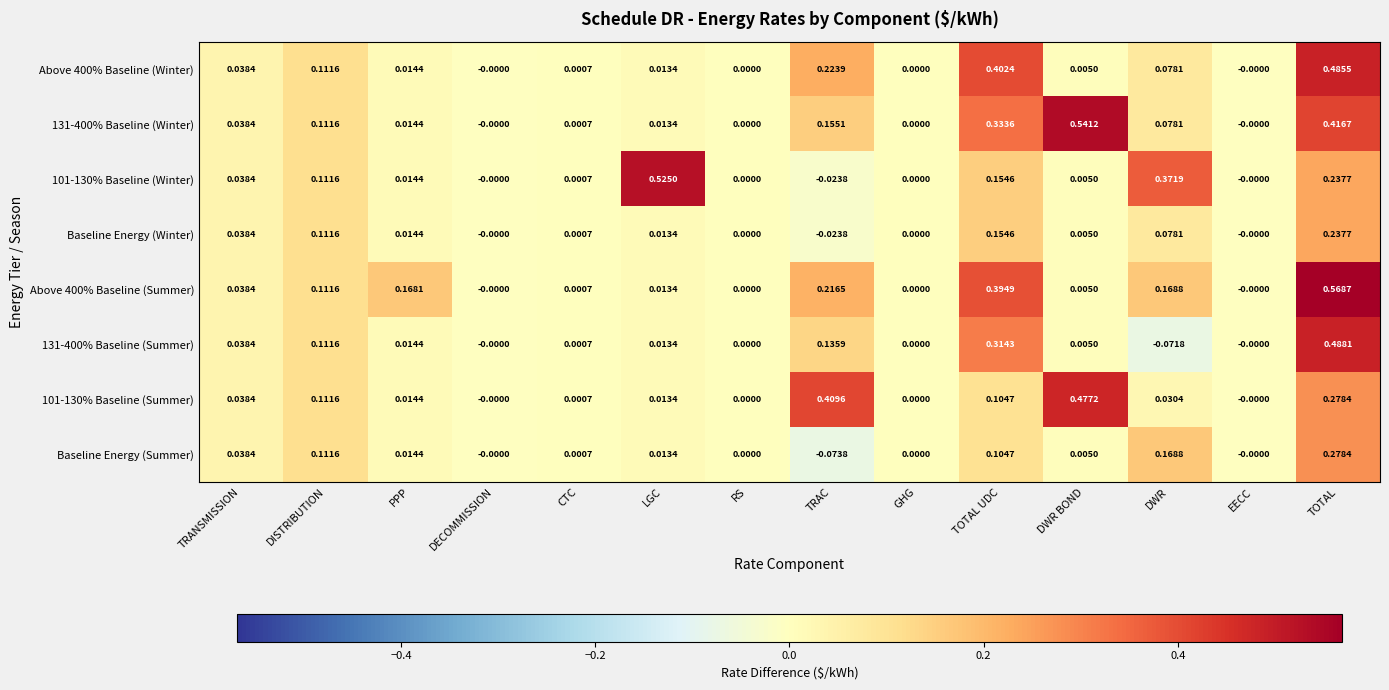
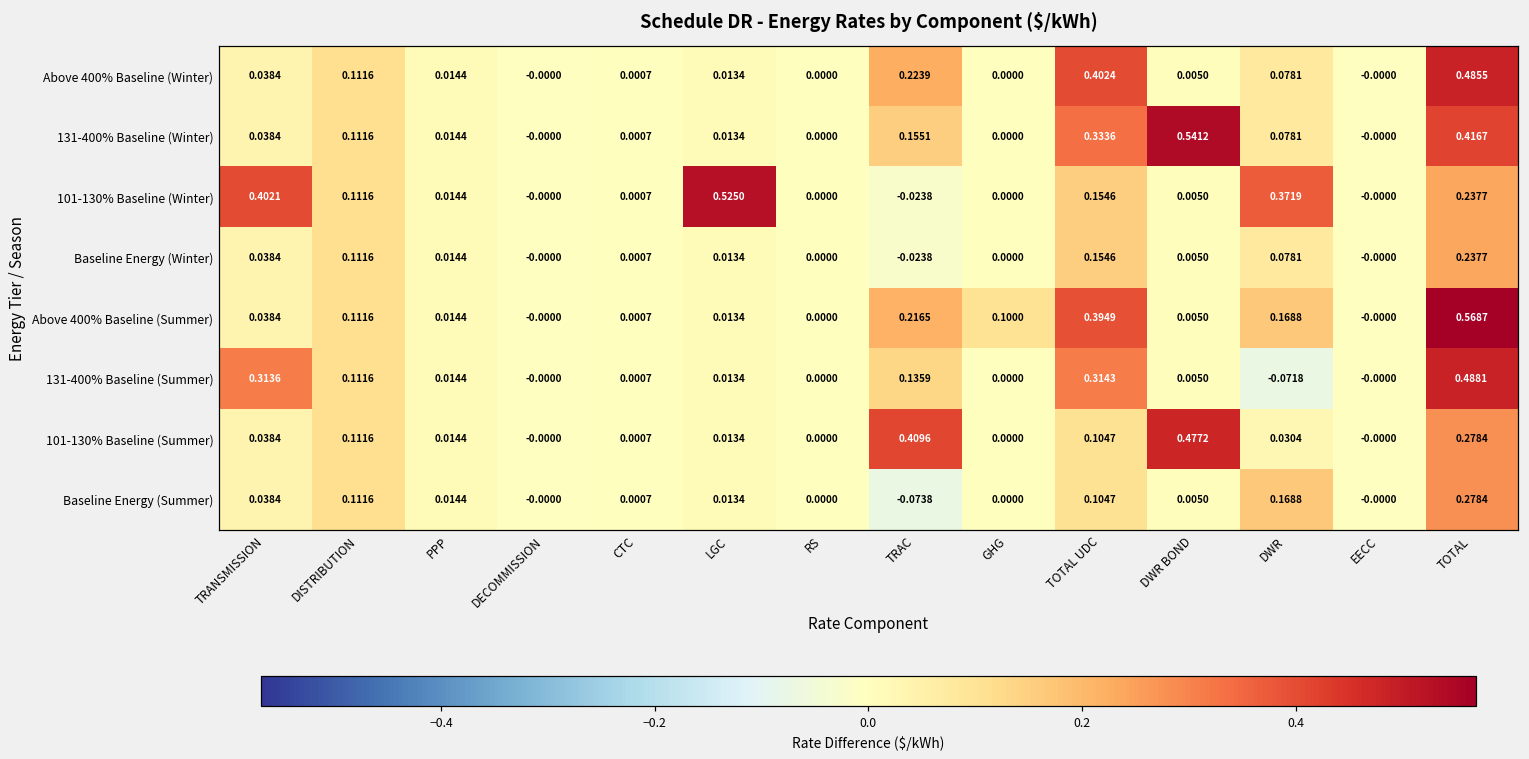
  {
    "Above 400% Baseline (Winter)": {
      "TRANSMISSION": 0.0384,
      "DISTRIBUTION": 0.1116,
      "PPP": 0.0144,
      "DECOMMISSION": -0.0000,
      "CTC": 0.0007,
      "LGC": 0.0134,
      "RS": 0.0000,
      "TRAC": 0.2239,
      "GHG": 0.0000,
      "TOTAL UDC": 0.4024,
      "DWR BOND": 0.0050,
      "DWR": 0.0781,
      "EECC": -0.0000,
      "TOTAL": 0.4855
    },
    "131-400% Baseline (Winter)": {
      "TRANSMISSION": 0.0384,
      "DISTRIBUTION": 0.1116,
      "PPP": 0.0144,
      "DECOMMISSION": -0.0000,
      "CTC": 0.0007,
      "LGC": 0.0134,
      "RS": 0.0000,
      "TRAC": 0.1551,
      "GHG": 0.0000,
      "TOTAL UDC": 0.3336,
      "DWR BOND": 0.5412,
      "DWR": 0.0781,
      "EECC": -0.0000,
      "TOTAL": 0.4167
    },
    "101-130% Baseline (Winter)": {
-     "TRANSMISSION": 0.0384,
+     "TRANSMISSION": 0.4021,
      "DISTRIBUTION": 0.1116,
      "PPP": 0.0144,
      "DECOMMISSION": -0.0000,
      "CTC": 0.0007,
      "LGC": 0.5250,
      "RS": 0.0000,
      "TRAC": -0.0238,
      "GHG": 0.0000,
      "TOTAL UDC": 0.1546,
      "DWR BOND": 0.0050,
      "DWR": 0.3719,
      "EECC": -0.0000,
      "TOTAL": 0.2377
    },
    "Baseline Energy (Winter)": {
      "TRANSMISSION": 0.0384,
      "DISTRIBUTION": 0.1116,
      "PPP": 0.0144,
      "DECOMMISSION": -0.0000,
      "CTC": 0.0007,
      "LGC": 0.0134,
      "RS": 0.0000,
      "TRAC": -0.0238,
      "GHG": 0.0000,
      "TOTAL UDC": 0.1546,
      "DWR BOND": 0.0050,
      "DWR": 0.0781,
      "EECC": -0.0000,
      "TOTAL": 0.2377
    },
    "Above 400% Baseline (Summer)": {
      "TRANSMISSION": 0.0384,
      "DISTRIBUTION": 0.1116,
-     "PPP": 0.1681,
+     "PPP": 0.0144,
      "DECOMMISSION": -0.0000,
      "CTC": 0.0007,
      "LGC": 0.0134,
      "RS": 0.0000,
      "TRAC": 0.2165,
-     "GHG": 0.0000,
+     "GHG": 0.1000,
      "TOTAL UDC": 0.3949,
      "DWR BOND": 0.0050,
      "DWR": 0.1688,
      "EECC": -0.0000,
      "TOTAL": 0.5687
    },
    "131-400% Baseline (Summer)": {
-     "TRANSMISSION": 0.0384,
+     "TRANSMISSION": 0.3136,
      "DISTRIBUTION": 0.1116,
      "PPP": 0.0144,
      "DECOMMISSION": -0.0000,
      "CTC": 0.0007,
      "LGC": 0.0134,
      "RS": 0.0000,
      "TRAC": 0.1359,
      "GHG": 0.0000,
      "TOTAL UDC": 0.3143,
      "DWR BOND": 0.0050,
      "DWR": -0.0718,
      "EECC": -0.0000,
      "TOTAL": 0.4881
    },
    "101-130% Baseline (Summer)": {
      "TRANSMISSION": 0.0384,
      "DISTRIBUTION": 0.1116,
      "PPP": 0.0144,
      "DECOMMISSION": -0.0000,
      "CTC": 0.0007,
      "LGC": 0.0134,
      "RS": 0.0000,
      "TRAC": 0.4096,
      "GHG": 0.0000,
      "TOTAL UDC": 0.1047,
      "DWR BOND": 0.4772,
      "DWR": 0.0304,
      "EECC": -0.0000,
      "TOTAL": 0.2784
    },
    "Baseline Energy (Summer)": {
      "TRANSMISSION": 0.0384,
      "DISTRIBUTION": 0.1116,
      "PPP": 0.0144,
      "DECOMMISSION": -0.0000,
      "CTC": 0.0007,
      "LGC": 0.0134,
      "RS": 0.0000,
      "TRAC": -0.0738,
      "GHG": 0.0000,
      "TOTAL UDC": 0.1047,
      "DWR BOND": 0.0050,
      "DWR": 0.1688,
      "EECC": -0.0000,
      "TOTAL": 0.2784
    }
  }
